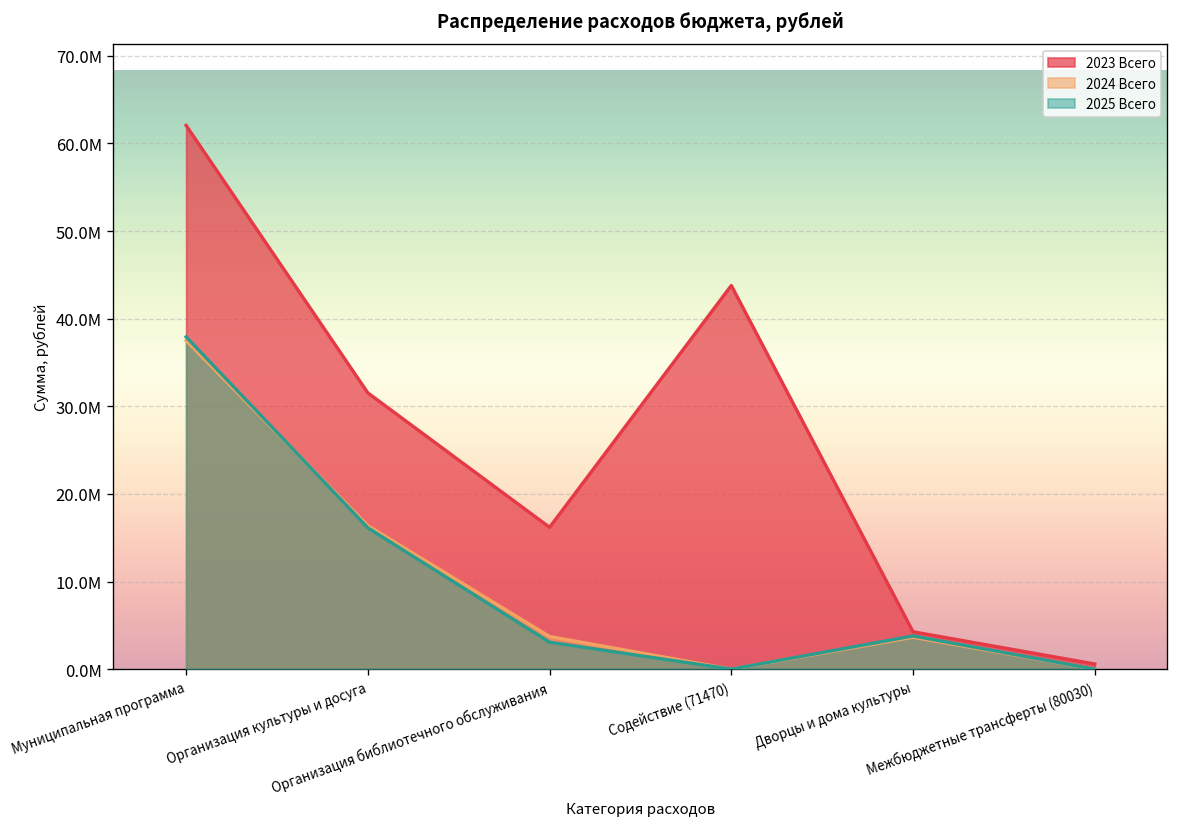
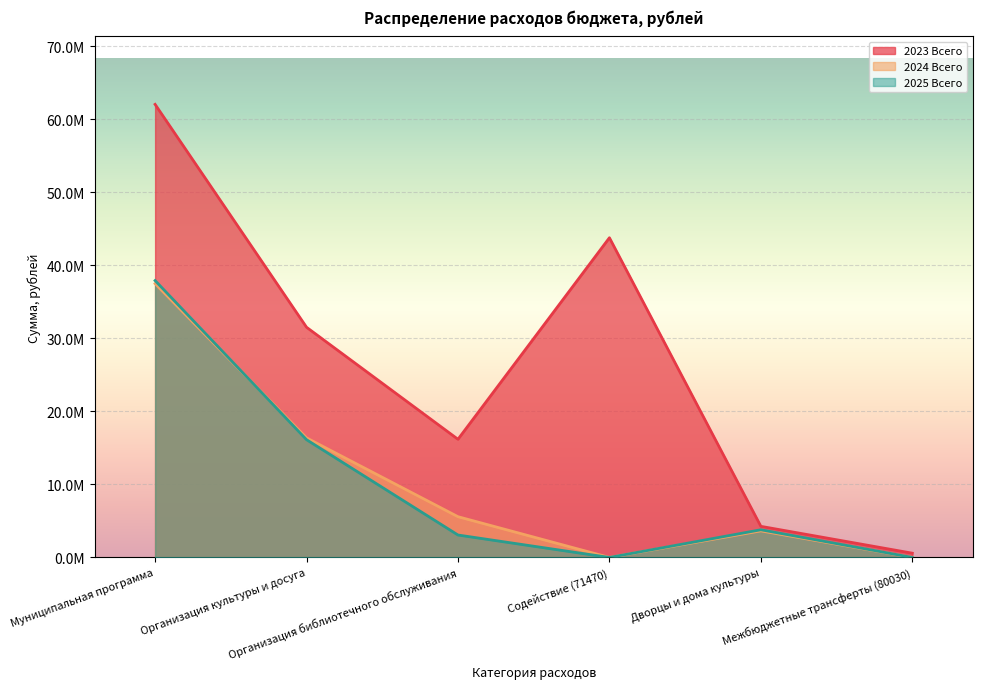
  {
    "2023 Всего": {
      "Муниципальная программа": 62000000,
      "Организация культуры и досуга": 32000000,
      "Организация библиотечного обслуживания": 16000000,
      "Содействие (71470)": 44000000,
      "Дворцы и дома культуры": 4000000,
      "Межбюджетные трансферты (80030)": 1000000
    },
    "2024 Всего": {
      "Муниципальная программа": 37000000,
-     "Организация библиотечного обслуживания": 4000000
+     "Организация библиотечного обслуживания": 6000000
    },
    "2025 Всего": {
      "Муниципальная программа": 38000000,
      "Организация библиотечного обслуживания": 3000000
    }
  }
